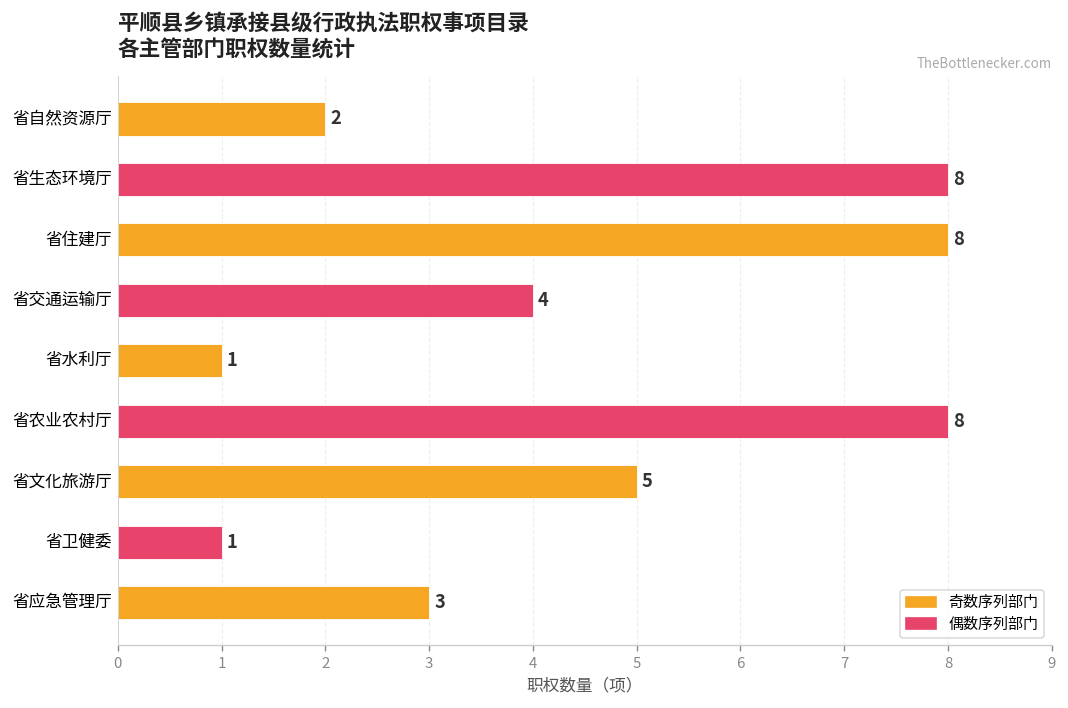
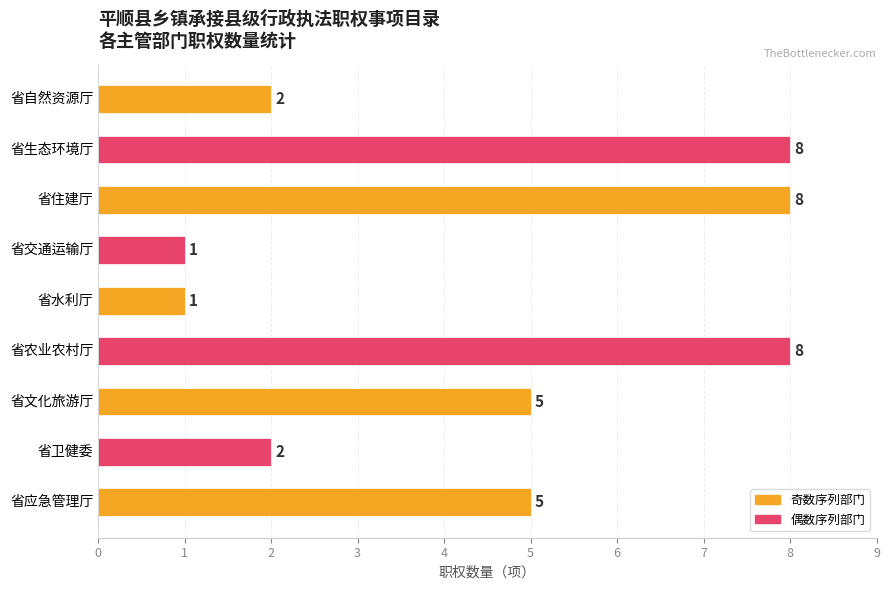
  {
    "省自然资源厅": 2,
    "省生态环境厅": 8,
    "省住建厅": 8,
-   "省交通运输厅": 4,
+   "省交通运输厅": 1,
    "省水利厅": 1,
    "省农业农村厅": 8,
    "省文化旅游厅": 5,
-   "省卫健委": 1,
-   "省应急管理厅": 3
+   "省卫健委": 2,
+   "省应急管理厅": 5
  }
